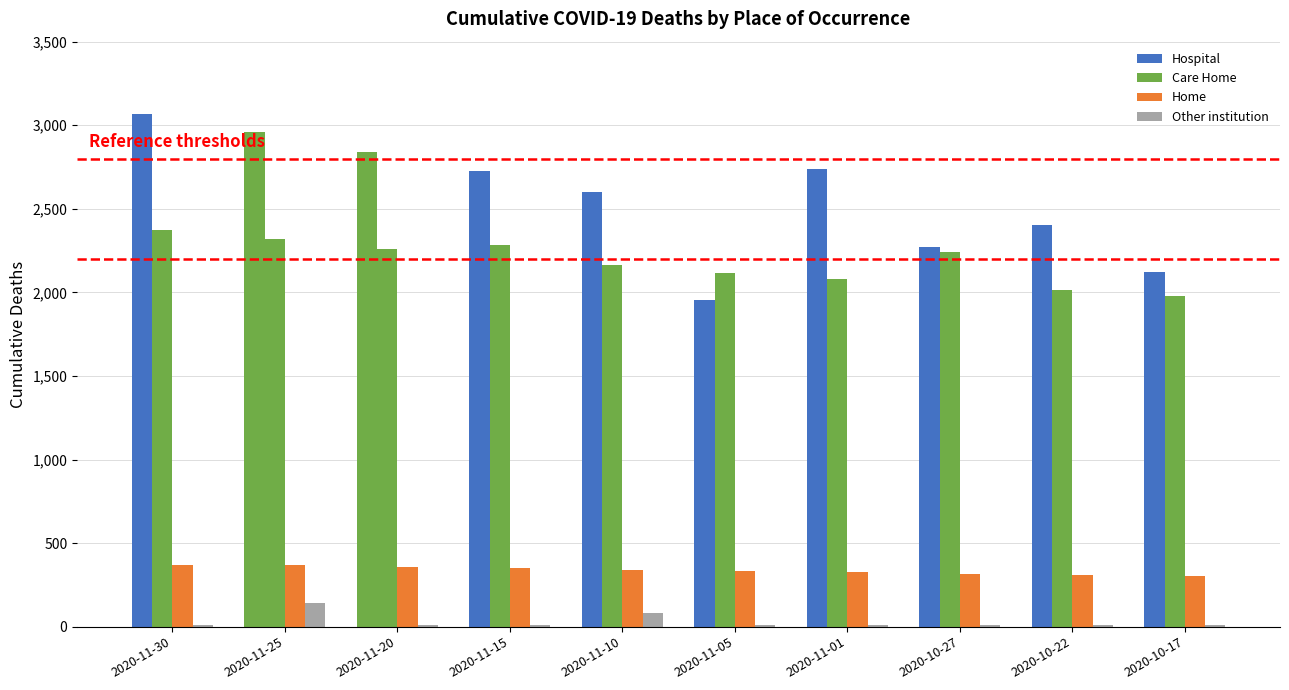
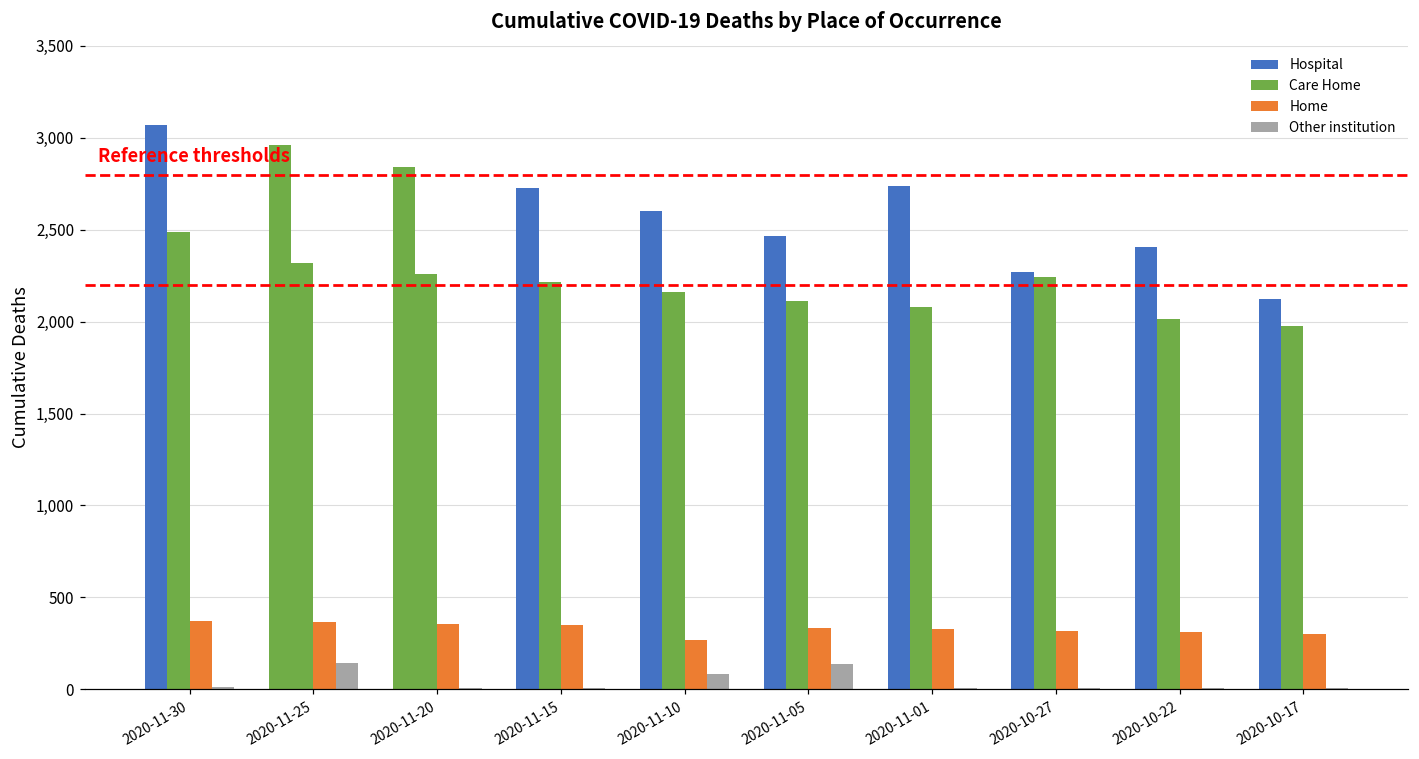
  {
    "Hospital": {
      "2020-11-30": "3,070",
      "2020-11-25": "2,960",
      "2020-11-20": "2,840",
      "2020-11-15": "2,730",
      "2020-11-10": "2,600",
-     "2020-11-05": "1,960",
+     "2020-11-05": "2,470",
      "2020-11-01": "2,740",
      "2020-10-27": "2,270",
      "2020-10-22": "2,410",
      "2020-10-17": "2,120"
    },
    "Care Home": {
-     "2020-11-30": "2,370",
+     "2020-11-30": "2,490",
      "2020-11-25": "2,320",
      "2020-11-20": "2,260",
-     "2020-11-15": "2,280",
+     "2020-11-15": "2,220",
      "2020-11-10": "2,160",
      "2020-11-05": "2,110",
      "2020-11-01": "2,080",
      "2020-10-27": "2,240",
      "2020-10-22": "2,010",
      "2020-10-17": "1,980"
    },
    "Home": {
      "2020-11-30": "370",
      "2020-11-25": "370",
      "2020-11-20": "360",
      "2020-11-15": "350",
-     "2020-11-10": "340",
+     "2020-11-10": "270",
      "2020-11-05": "330",
      "2020-11-01": "330",
      "2020-10-27": "320",
      "2020-10-22": "310",
      "2020-10-17": "300"
    },
    "Other institution": {
      "2020-11-25": "140",
      "2020-11-10": "80",
-     "2020-11-05": "10"
+     "2020-11-05": "140"
    }
  }
